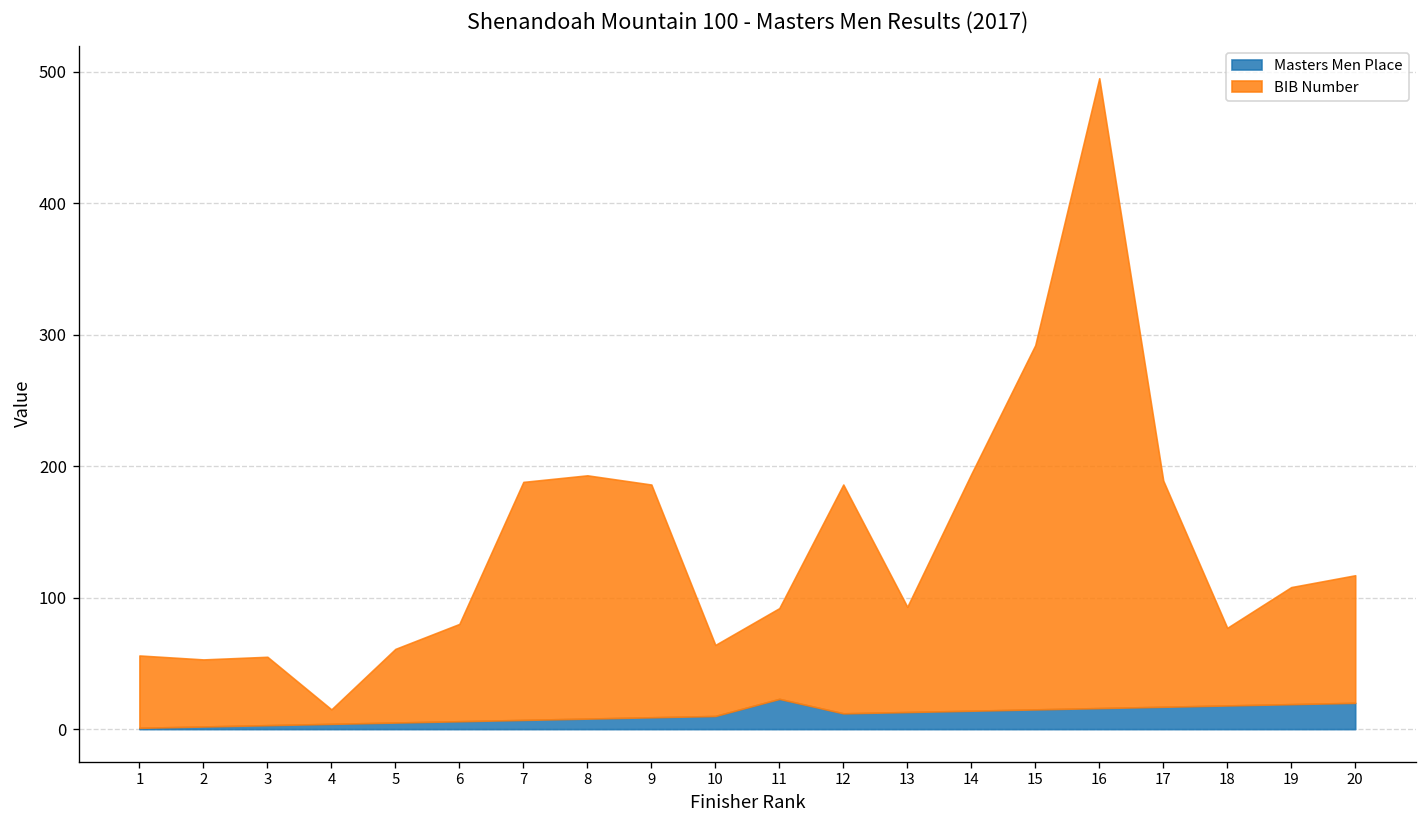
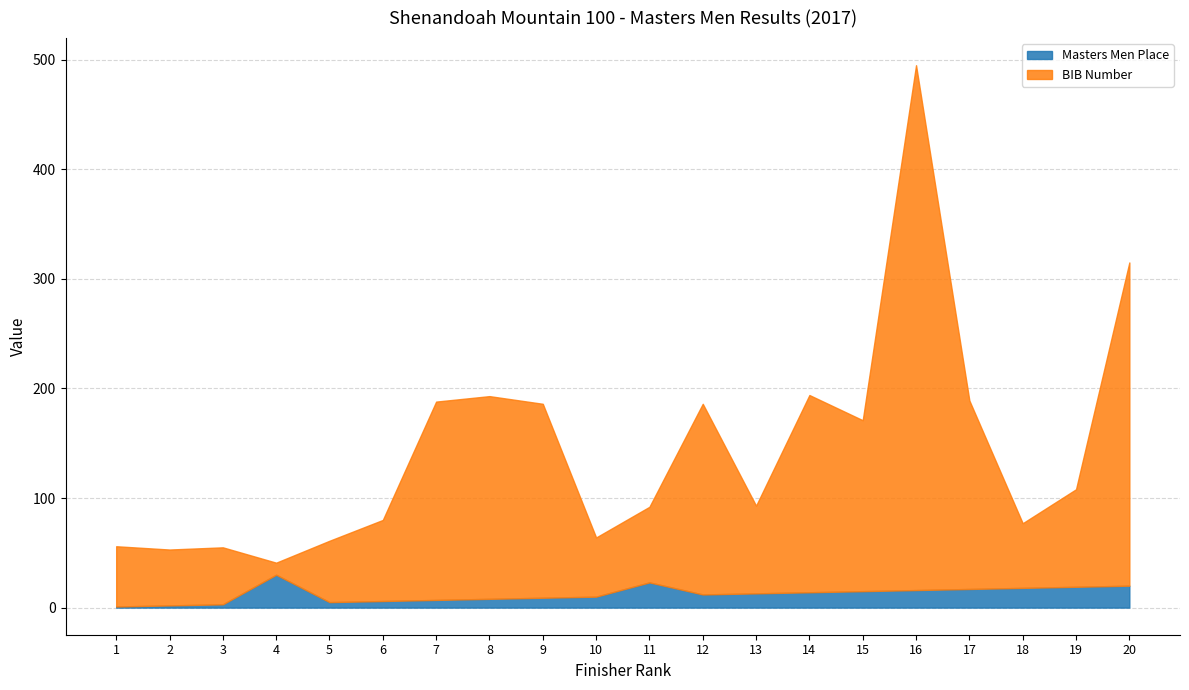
  {
    "Masters Men Place": {
      "3": 3,
-     "4": 4,
+     "4": 30,
      "5": 5,
      "6": 6,
      "7": 7,
      "8": 8,
      "9": 9,
      "10": 10,
      "11": 23,
      "12": 12,
      "13": 13,
      "14": 14,
      "15": 15,
      "16": 16,
      "17": 17,
      "18": 18,
      "19": 19,
      "20": 20
    },
    "BIB Number": {
      "1": 55,
      "2": 51,
      "3": 52,
      "4": 11,
      "5": 56,
      "6": 74,
      "7": 181,
      "8": 185,
      "9": 177,
      "10": 54,
      "11": 69,
      "12": 174,
      "13": 80,
      "14": 180,
-     "15": 277,
+     "15": 156,
      "16": 479,
      "17": 172,
      "18": 59,
      "19": 89,
-     "20": 97
+     "20": 295
    }
  }
